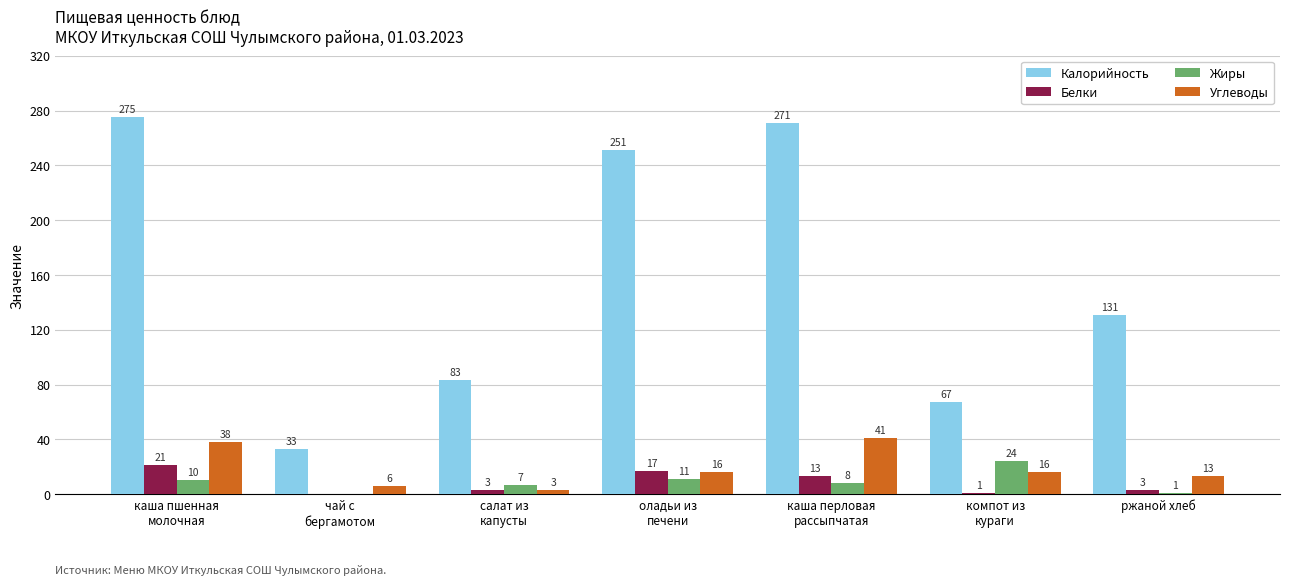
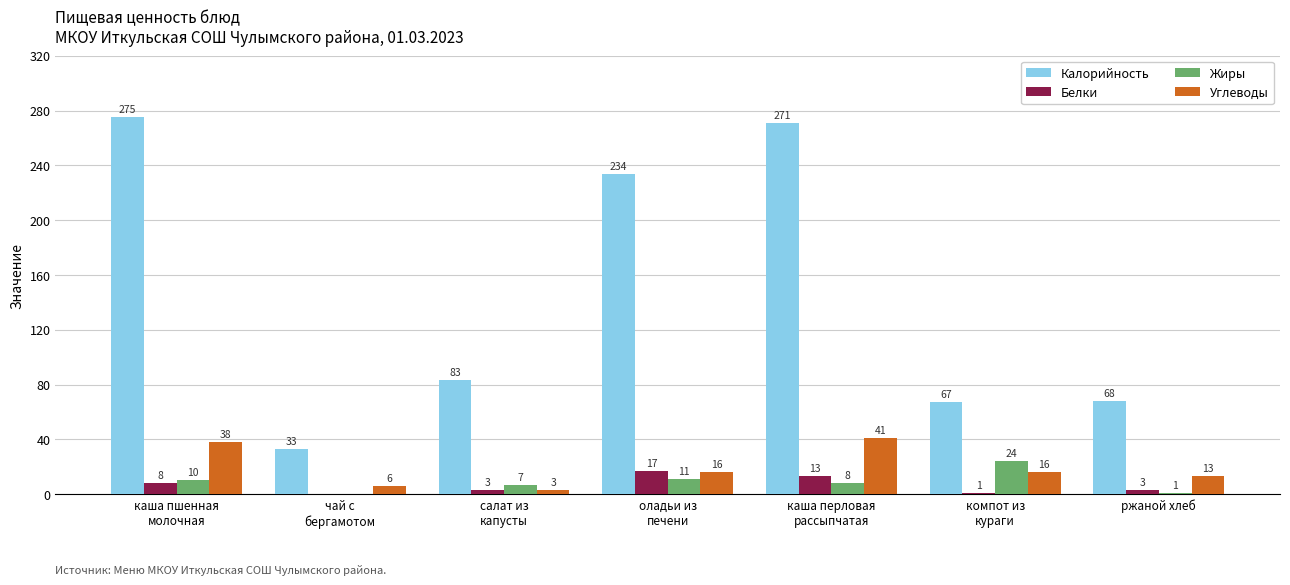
  {
    "Калорийность": {
      "каша пшенная молочная": 275,
      "чай с бергамотом": 33,
      "салат из капусты": 83,
-     "оладьи из печени": 251,
+     "оладьи из печени": 234,
      "каша перловая рассыпчатая": 271,
      "компот из кураги": 67,
-     "ржаной хлеб": 131
+     "ржаной хлеб": 68
    },
    "Белки": {
-     "каша пшенная молочная": 21,
+     "каша пшенная молочная": 8,
      "салат из капусты": 3,
      "оладьи из печени": 17,
      "каша перловая рассыпчатая": 13,
      "компот из кураги": 1,
      "ржаной хлеб": 3
    },
    "Жиры": {
      "каша пшенная молочная": 10,
      "салат из капусты": 7,
      "оладьи из печени": 11,
      "каша перловая рассыпчатая": 8,
      "компот из кураги": 24,
      "ржаной хлеб": 1
    },
    "Углеводы": {
      "каша пшенная молочная": 38,
      "чай с бергамотом": 6,
      "салат из капусты": 3,
      "оладьи из печени": 16,
      "каша перловая рассыпчатая": 41,
      "компот из кураги": 16,
      "ржаной хлеб": 13
    }
  }
